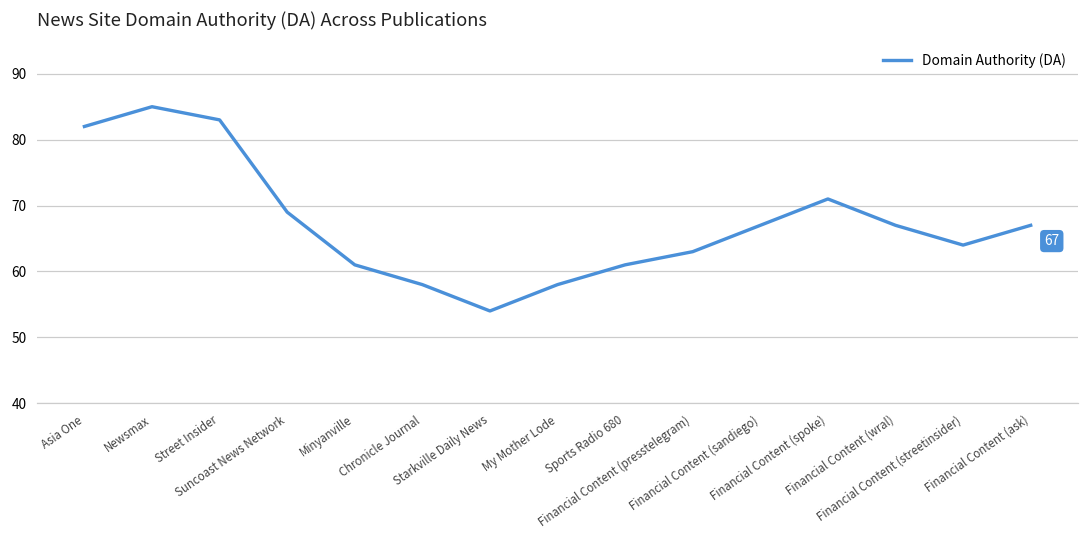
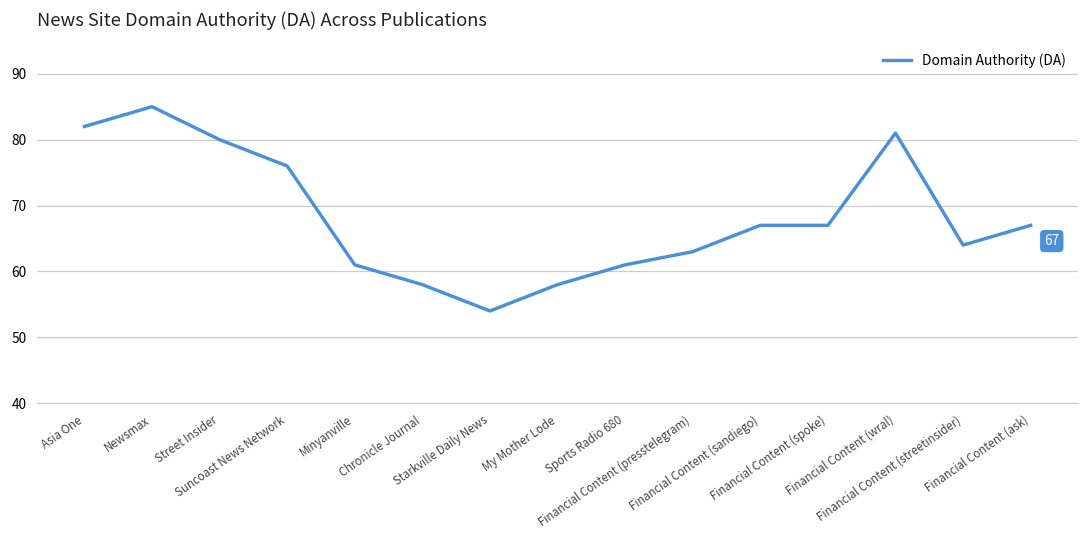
  {
    "Asia One": 82,
    "Newsmax": 85,
-   "Street Insider": 83,
-   "Suncoast News Network": 69,
+   "Street Insider": 80,
+   "Suncoast News Network": 76,
    "Minyanville": 61,
    "Chronicle Journal": 58,
    "Starkville Daily News": 54,
    "My Mother Lode": 58,
    "Sports Radio 680": 61,
    "Financial Content (presstelegram)": 63,
    "Financial Content (sandiego)": 67,
-   "Financial Content (spoke)": 71,
-   "Financial Content (wral)": 67,
+   "Financial Content (spoke)": 67,
+   "Financial Content (wral)": 81,
    "Financial Content (streetinsider)": 64
  }
